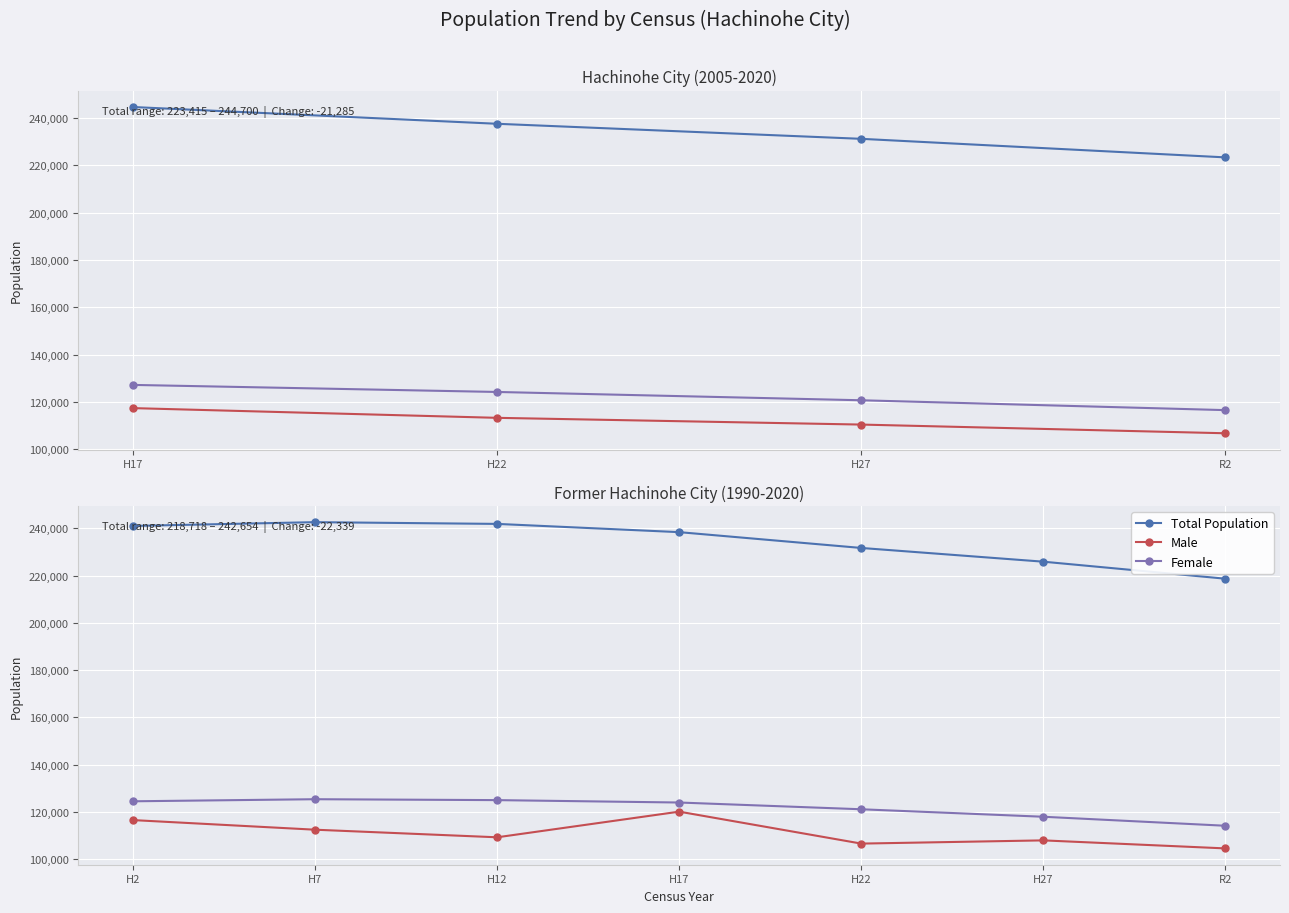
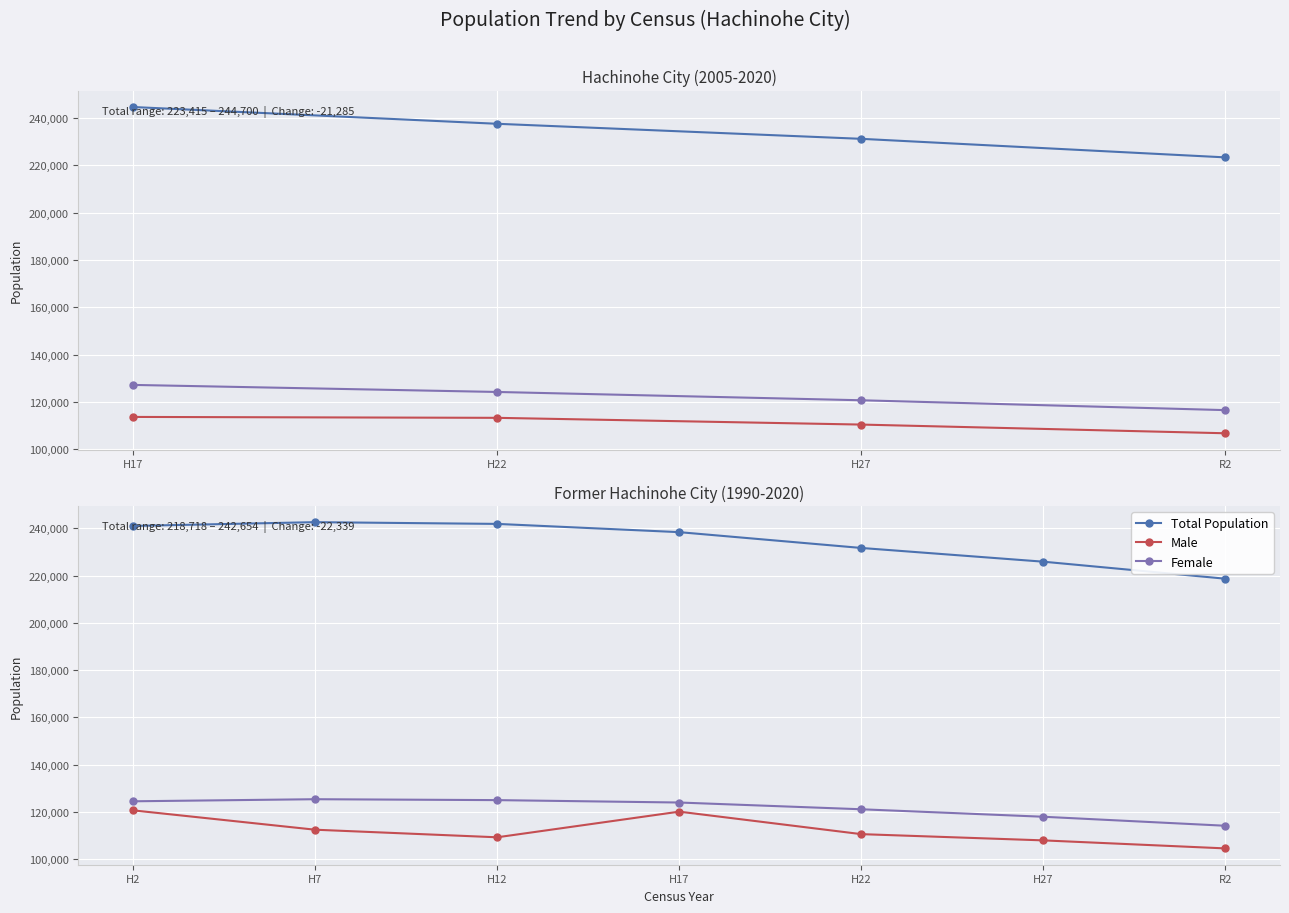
  {
    "Hachinohe City (2005-2020)": {
      "Male": {
-       "H17": "117,000",
+       "H17": "114,000",
        "H22": "113,000",
        "H27": "110,000",
        "R2": "107,000"
      }
    },
    "Former Hachinohe City (1990-2020)": {
      "Male": {
-       "H2": "117,000",
+       "H2": "121,000",
        "H7": "112,000",
        "H12": "109,000",
        "H17": "120,000",
-       "H22": "107,000",
+       "H22": "111,000",
        "H27": "108,000",
        "R2": "105,000"
      }
    }
  }
